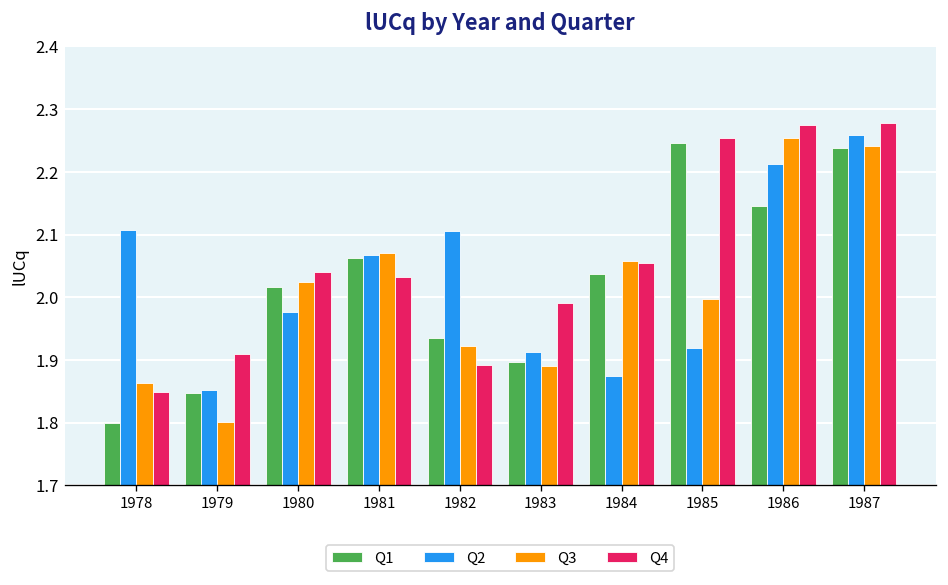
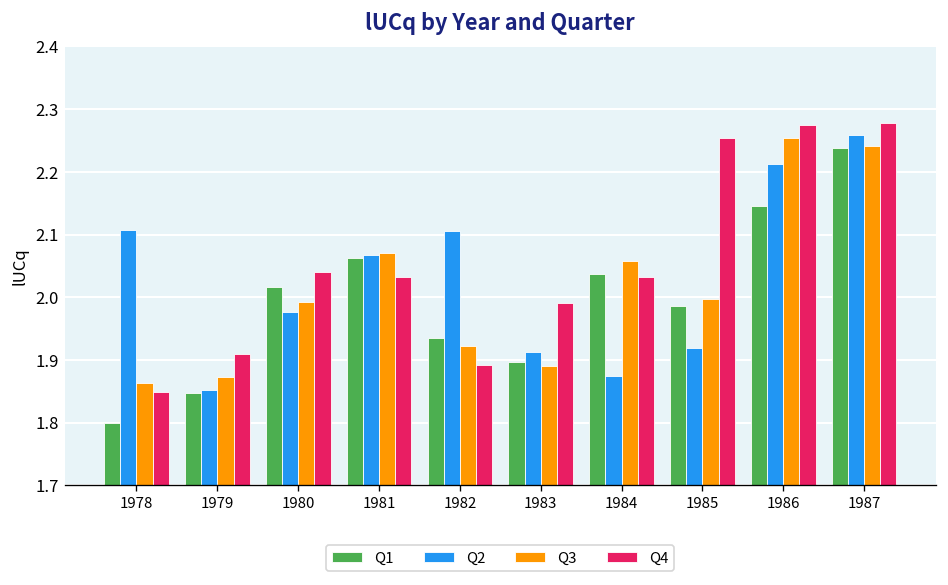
  {
    "Q1": {
      "1978": 1.80,
      "1979": 1.85,
      "1980": 2.02,
      "1981": 2.06,
      "1982": 1.93,
      "1983": 1.90,
      "1984": 2.04,
-     "1985": 2.25,
+     "1985": 1.99,
      "1986": 2.14,
      "1987": 2.24
    },
    "Q2": {
      "1978": 2.11,
      "1979": 1.85,
      "1980": 1.98,
      "1981": 2.07,
      "1982": 2.11,
      "1983": 1.91,
      "1984": 1.87,
      "1985": 1.92,
      "1986": 2.21,
      "1987": 2.26
    },
    "Q3": {
      "1978": 1.86,
-     "1979": 1.80,
-     "1980": 2.02,
+     "1979": 1.87,
+     "1980": 1.99,
      "1981": 2.07,
      "1982": 1.92,
      "1983": 1.89,
      "1984": 2.06,
      "1985": 2.00,
      "1986": 2.25,
      "1987": 2.24
    },
    "Q4": {
      "1978": 1.85,
      "1979": 1.91,
      "1980": 2.04,
      "1981": 2.03,
      "1982": 1.89,
      "1983": 1.99,
-     "1984": 2.05,
+     "1984": 2.03,
      "1985": 2.25,
      "1986": 2.27,
      "1987": 2.28
    }
  }
